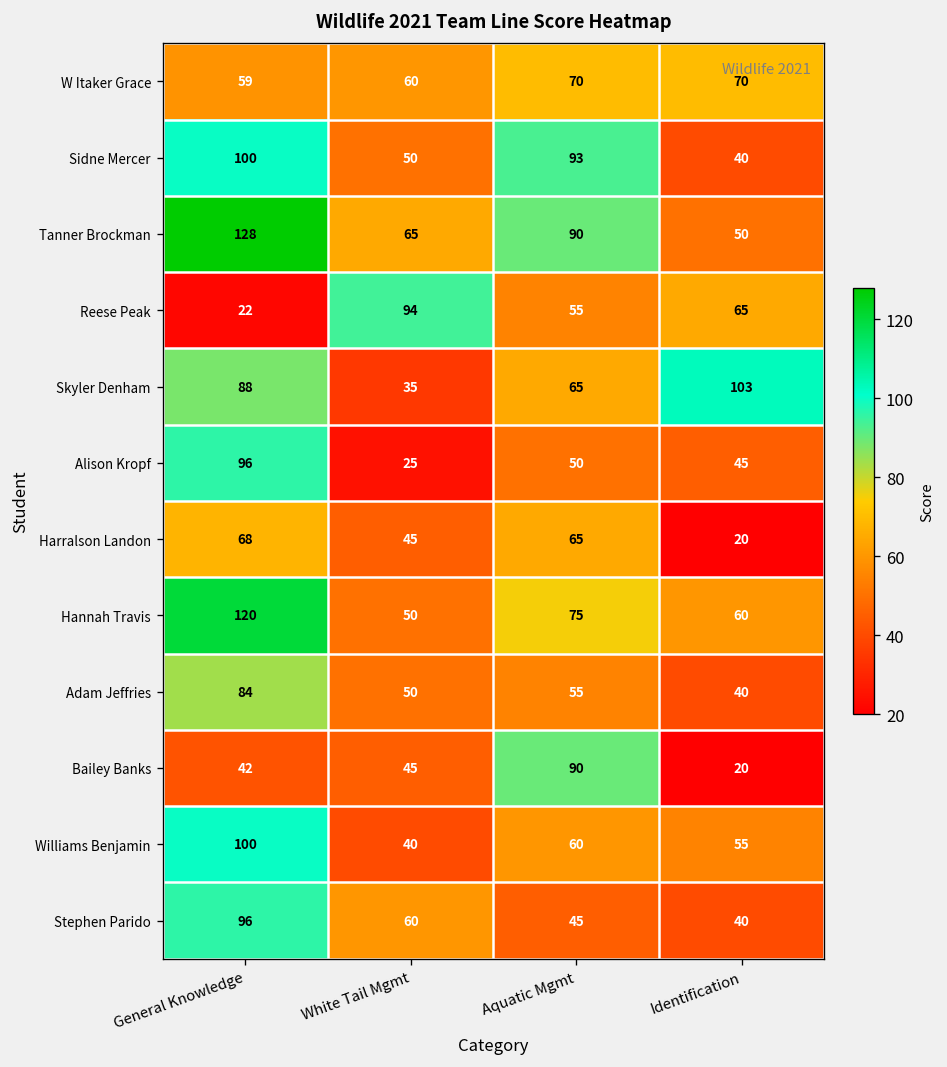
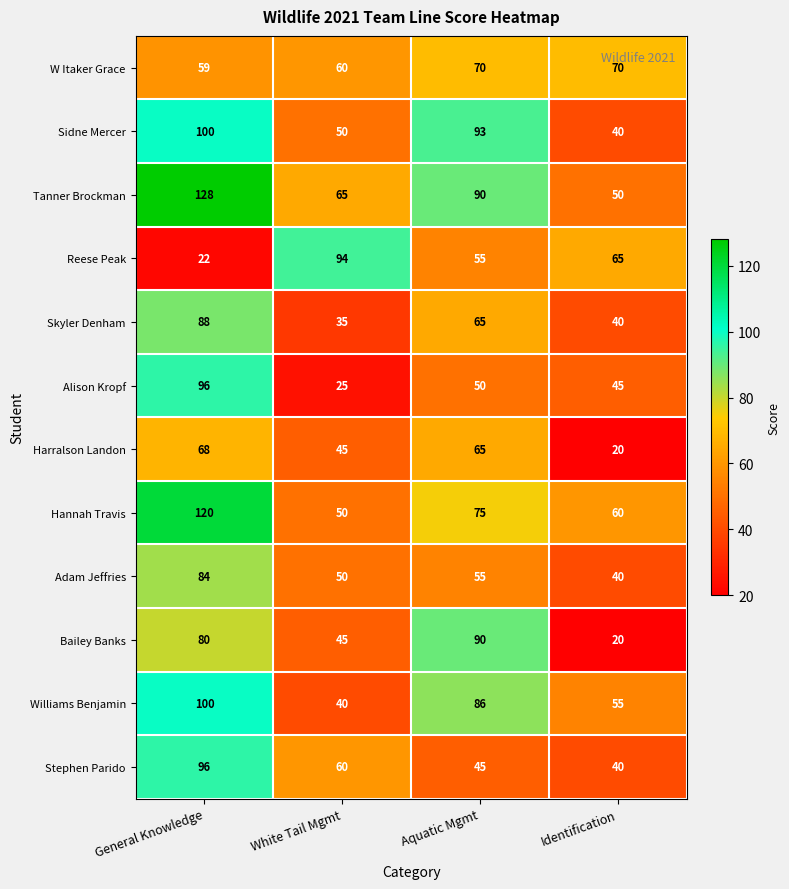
  {
    "W Itaker Grace": {
      "General Knowledge": 59,
      "White Tail Mgmt": 60,
      "Aquatic Mgmt": 70,
      "Identification": 2021
    },
    "Sidne Mercer": {
      "General Knowledge": 100,
      "White Tail Mgmt": 50,
      "Aquatic Mgmt": 93,
      "Identification": 40
    },
    "Tanner Brockman": {
      "General Knowledge": 128,
      "White Tail Mgmt": 65,
      "Aquatic Mgmt": 90,
      "Identification": 50
    },
    "Reese Peak": {
      "General Knowledge": 22,
      "White Tail Mgmt": 94,
      "Aquatic Mgmt": 55,
      "Identification": 65
    },
    "Skyler Denham": {
      "General Knowledge": 88,
      "White Tail Mgmt": 35,
      "Aquatic Mgmt": 65,
-     "Identification": 103
+     "Identification": 40
    },
    "Alison Kropf": {
      "General Knowledge": 96,
      "White Tail Mgmt": 25,
      "Aquatic Mgmt": 50,
      "Identification": 45
    },
    "Harralson Landon": {
      "General Knowledge": 68,
      "White Tail Mgmt": 45,
      "Aquatic Mgmt": 65,
      "Identification": 20
    },
    "Hannah Travis": {
      "General Knowledge": 120,
      "White Tail Mgmt": 50,
      "Aquatic Mgmt": 75,
      "Identification": 60
    },
    "Adam Jeffries": {
      "General Knowledge": 84,
      "White Tail Mgmt": 50,
      "Aquatic Mgmt": 55,
      "Identification": 40
    },
    "Bailey Banks": {
-     "General Knowledge": 42,
+     "General Knowledge": 80,
      "White Tail Mgmt": 45,
      "Aquatic Mgmt": 90,
      "Identification": 20
    },
    "Williams Benjamin": {
      "General Knowledge": 100,
      "White Tail Mgmt": 40,
-     "Aquatic Mgmt": 60,
+     "Aquatic Mgmt": 86,
      "Identification": 55
    },
    "Stephen Parido": {
      "General Knowledge": 96,
      "White Tail Mgmt": 60,
      "Aquatic Mgmt": 45,
      "Identification": 40
    }
  }
